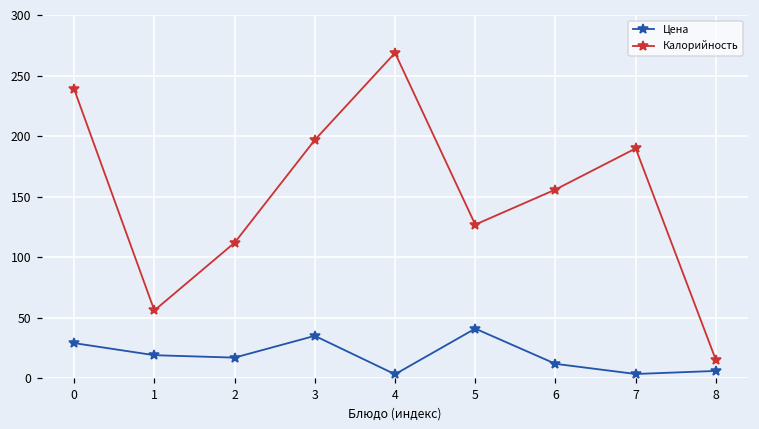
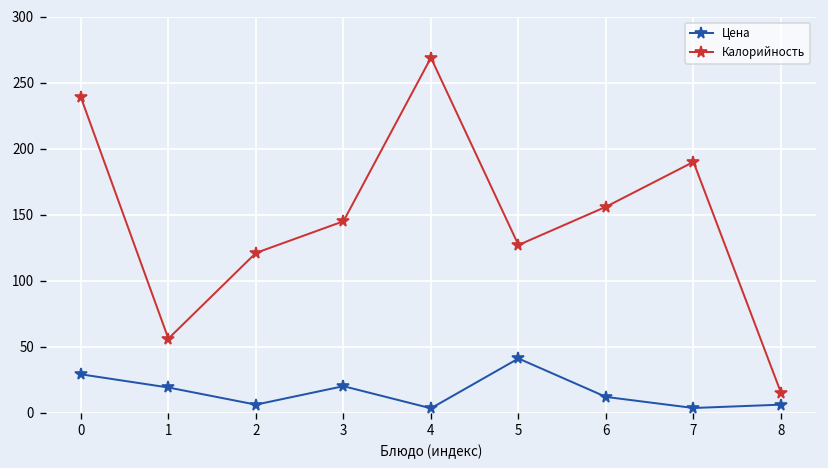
  {
    "Цена": {
      "0": 29,
      "1": 19,
-     "2": 17,
-     "3": 35,
+     "2": 6,
+     "3": 20,
      "4": 3,
      "5": 41,
      "6": 12,
      "7": 3,
      "8": 6
    },
    "Калорийность": {
      "0": 239,
      "1": 56,
-     "2": 112,
-     "3": 197,
+     "2": 121,
+     "3": 145,
      "4": 269,
      "5": 127,
      "6": 156,
      "7": 190,
      "8": 15
    }
  }
